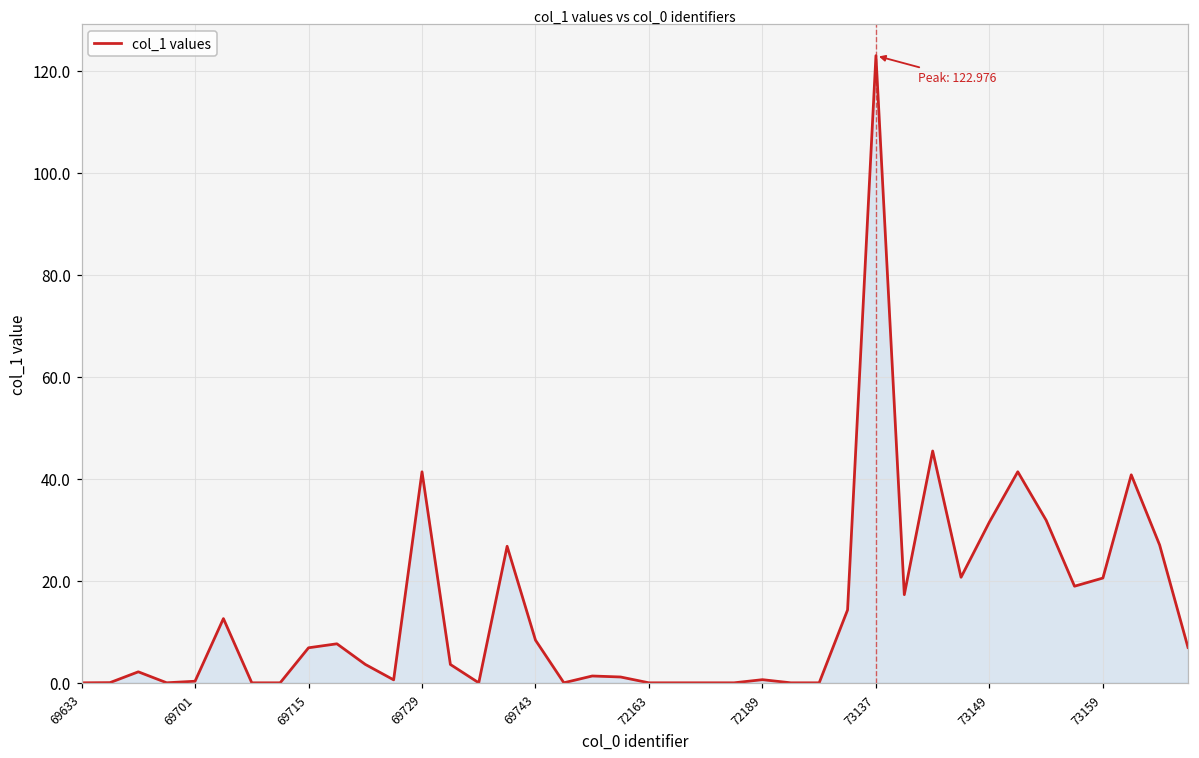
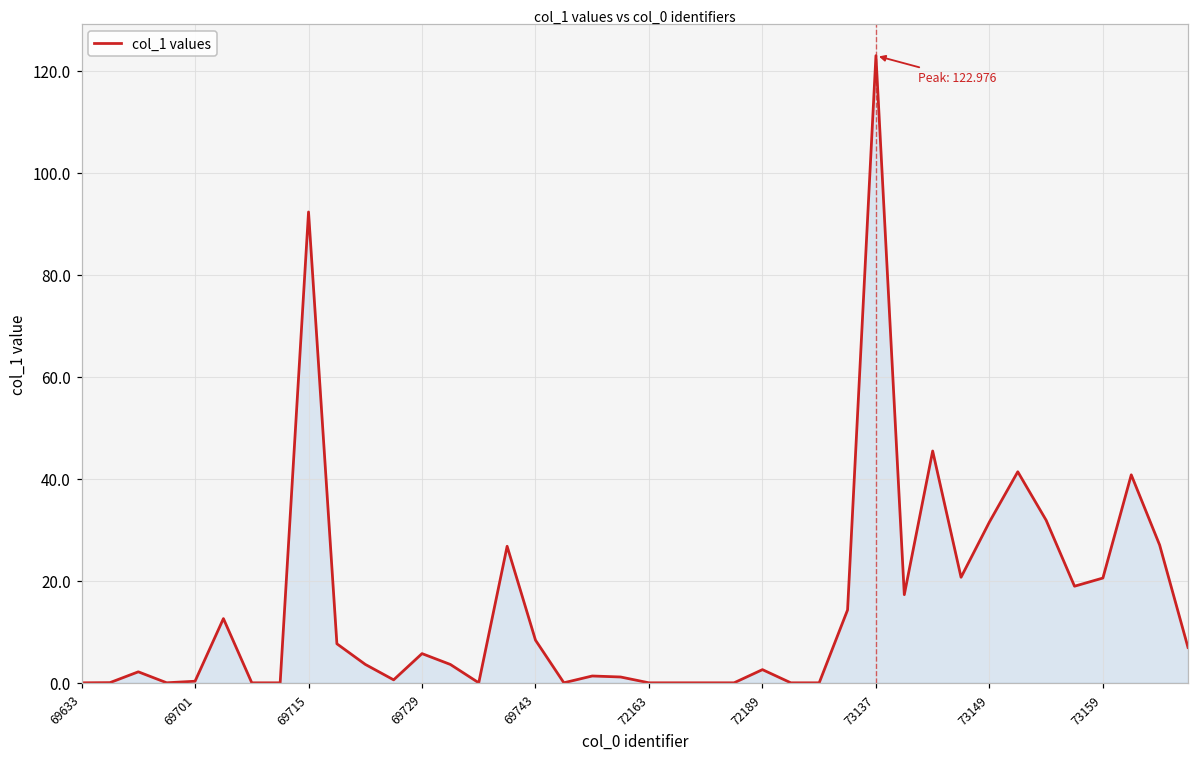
  {
    "69633": 0,
    "69701": 0,
-   "69715": 7,
-   "69729": 41,
+   "69715": 92,
+   "69729": 6,
    "69743": 8,
    "72163": 0,
-   "72189": 1,
+   "72189": 3,
    "73149": 32,
    "73159": 21
  }
